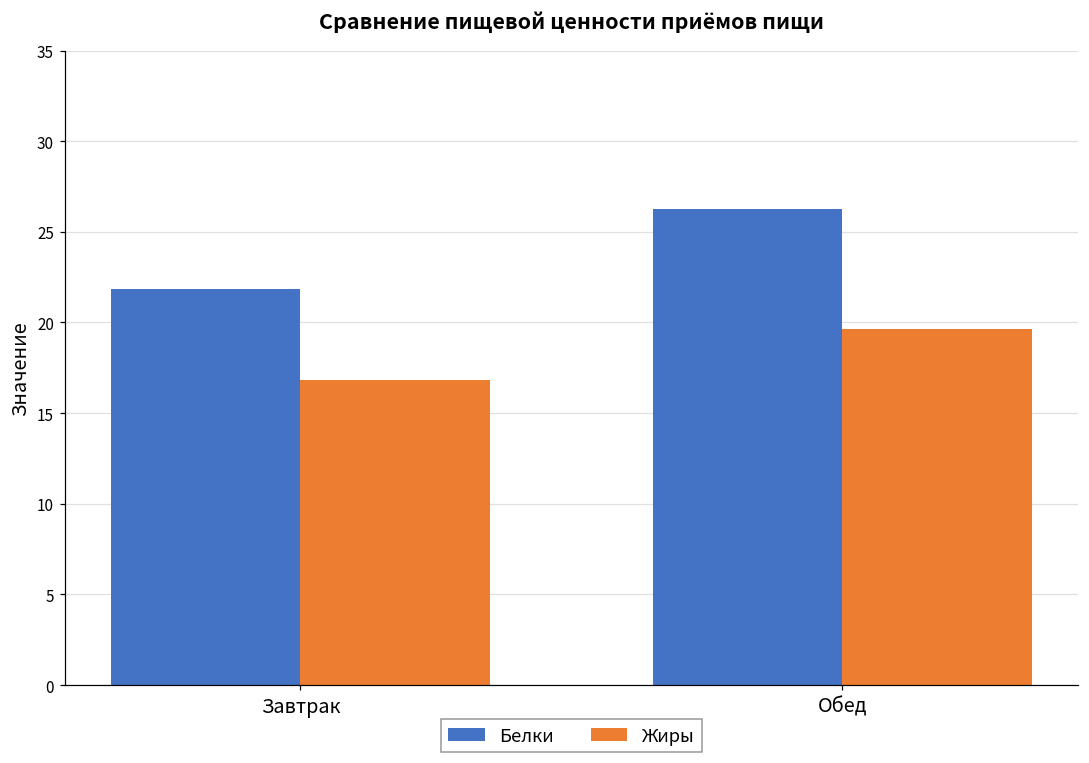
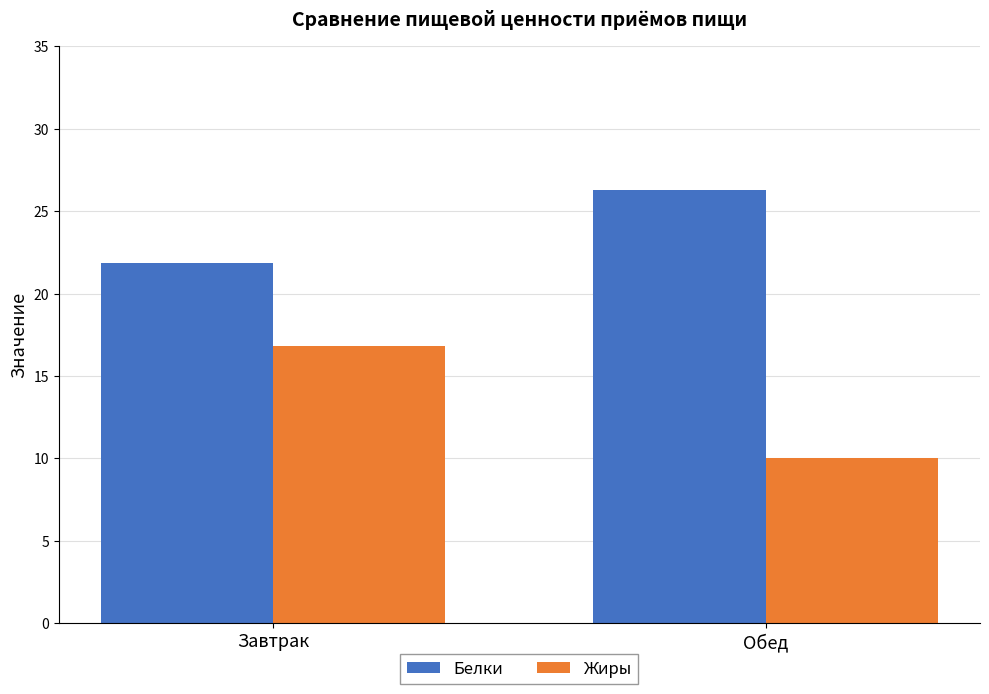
  {
    "Белки": {
      "Завтрак": 21.9,
      "Обед": 26.3
    },
    "Жиры": {
      "Завтрак": 16.8,
-     "Обед": 19.7
+     "Обед": 10.0
    }
  }
